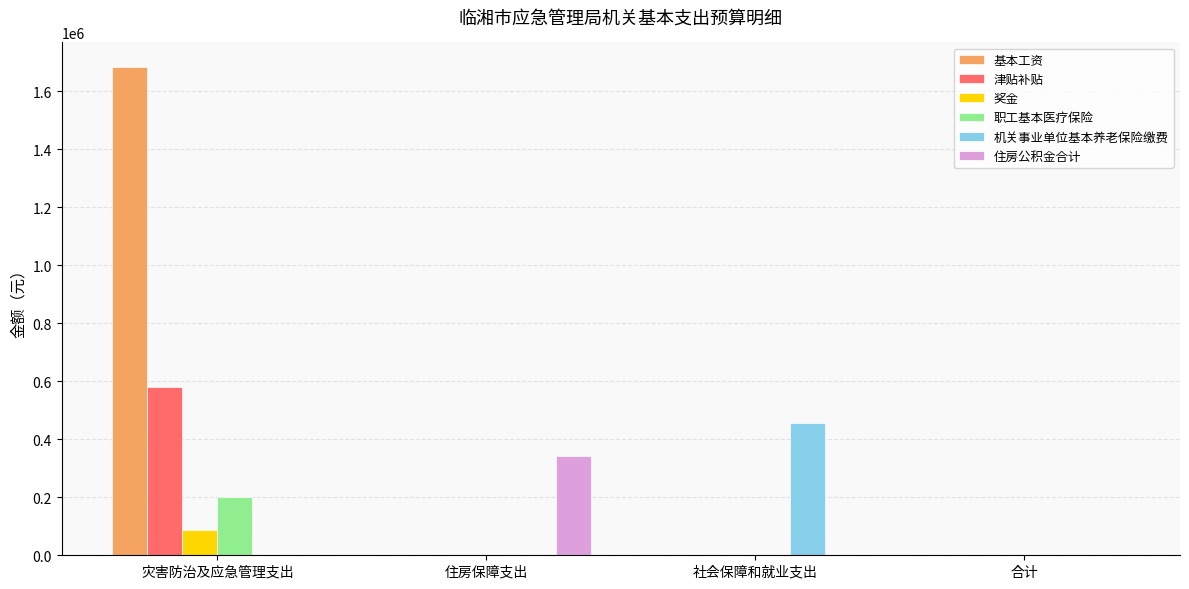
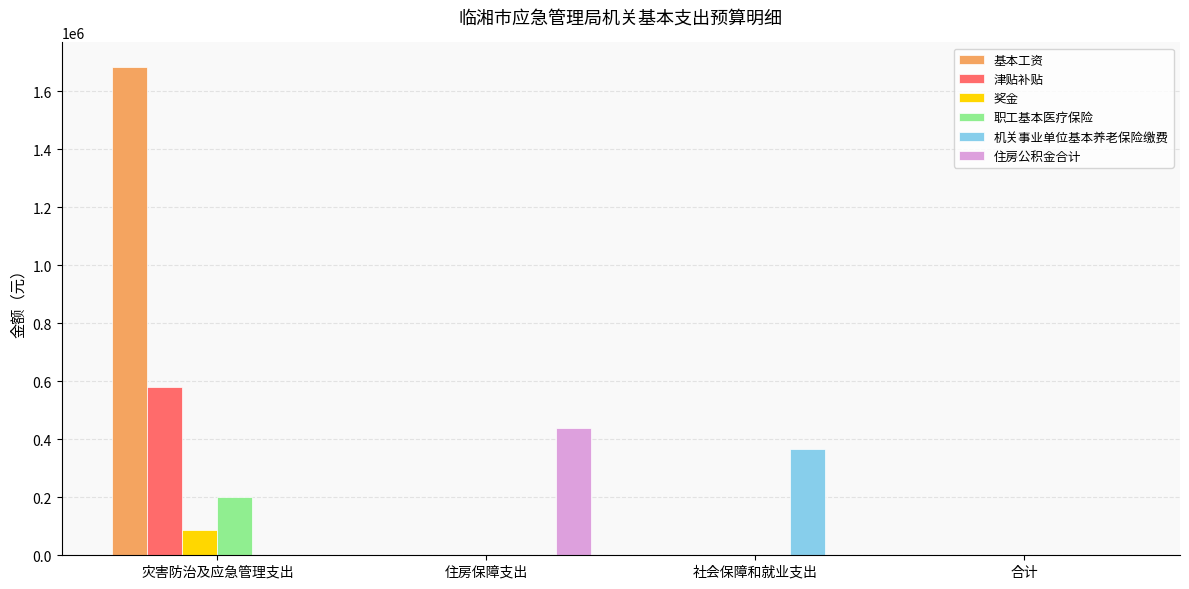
  {
    "奖金": {
      "灾害防治及应急管理支出": 90000,
      "住房保障支出": 0,
      "社会保障和就业支出": 0,
      "合计": 0
    },
    "职工基本医疗保险": {
      "灾害防治及应急管理支出": 200000,
      "住房保障支出": 0,
      "社会保障和就业支出": 0,
      "合计": 0
    },
    "机关事业单位基本养老保险缴费": {
      "灾害防治及应急管理支出": 0,
      "住房保障支出": 0,
-     "社会保障和就业支出": 460000,
+     "社会保障和就业支出": 370000,
      "合计": 0
    },
    "住房公积金合计": {
      "灾害防治及应急管理支出": 0,
-     "住房保障支出": 340000,
+     "住房保障支出": 440000,
      "社会保障和就业支出": 0,
      "合计": 0
    }
  }
